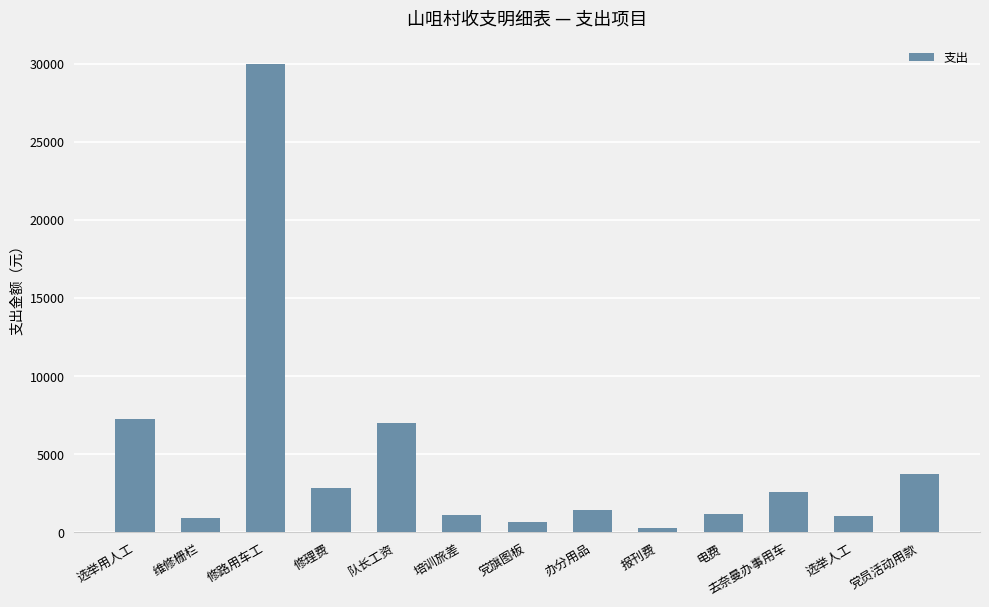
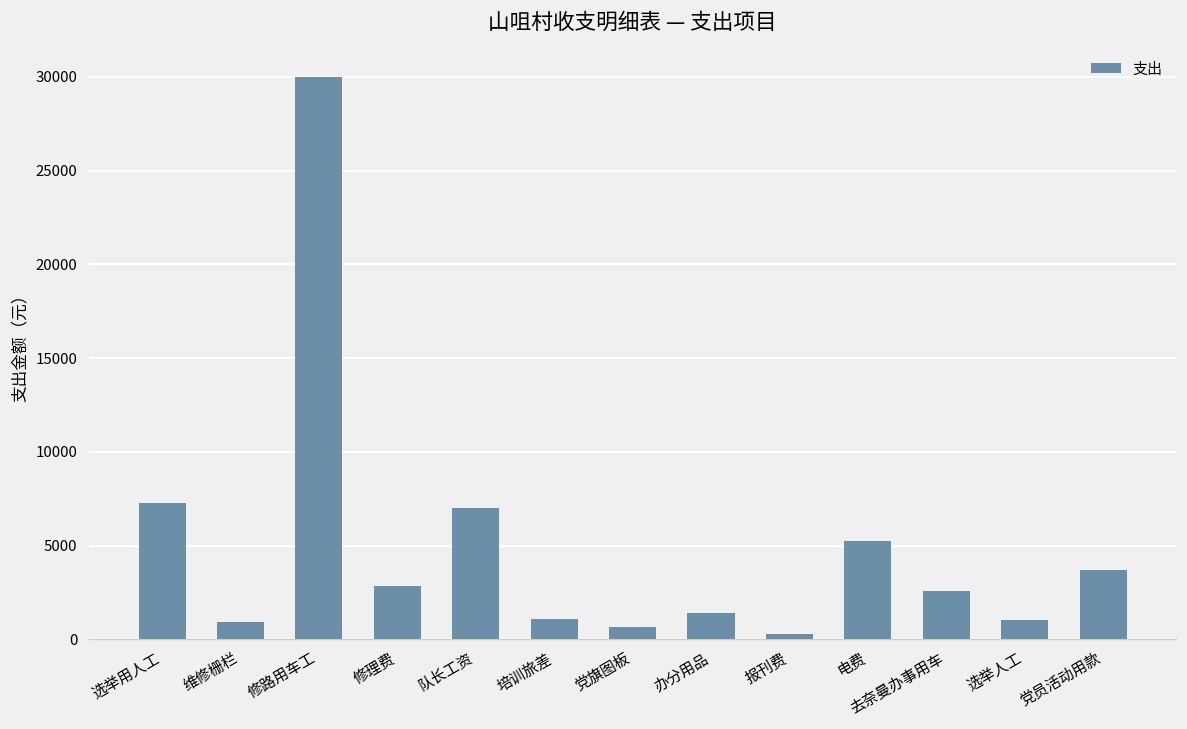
  {
    "选举用人工": 7300,
    "维修栅栏": 900,
    "修路用车工": 30000,
    "修理费": 2800,
    "队长工资": 7000,
    "培训旅差": 1100,
    "党旗图板": 700,
    "办分用品": 1400,
    "报刊费": 300,
-   "电费": 1200,
+   "电费": 5300,
    "去奈曼办事用车": 2600,
    "选举人工": 1000,
    "党员活动用款": 3700
  }
